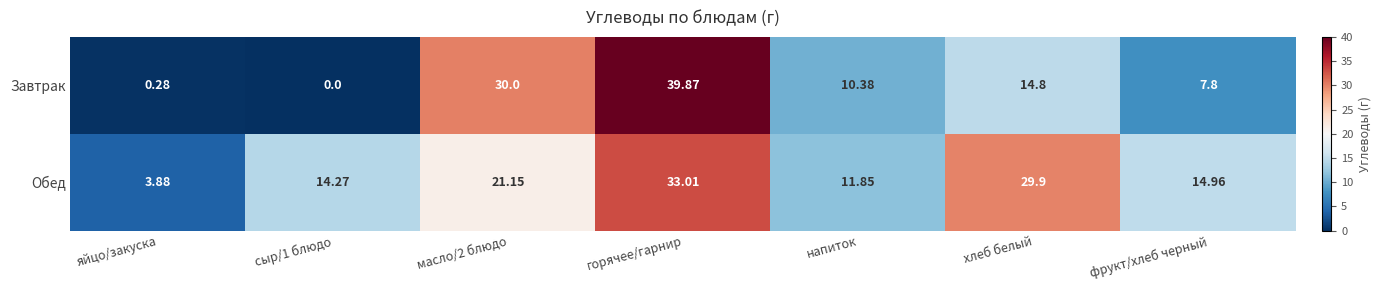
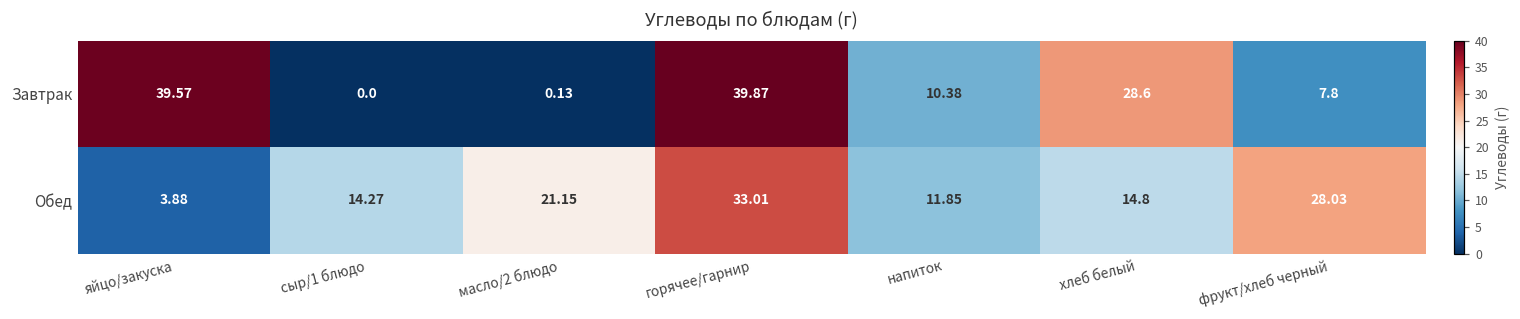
  {
    "Завтрак": {
-     "яйцо/закуска": 0.28,
+     "яйцо/закуска": 39.57,
      "сыр/1 блюдо": 0.0,
-     "масло/2 блюдо": 30.0,
+     "масло/2 блюдо": 0.13,
      "горячее/гарнир": 39.87,
      "напиток": 10.38,
-     "хлеб белый": 14.8,
+     "хлеб белый": 28.6,
      "фрукт/хлеб черный": 7.8
    },
    "Обед": {
      "яйцо/закуска": 3.88,
      "сыр/1 блюдо": 14.27,
      "масло/2 блюдо": 21.15,
      "горячее/гарнир": 33.01,
      "напиток": 11.85,
-     "хлеб белый": 29.9,
-     "фрукт/хлеб черный": 14.96
+     "хлеб белый": 14.8,
+     "фрукт/хлеб черный": 28.03
    }
  }
